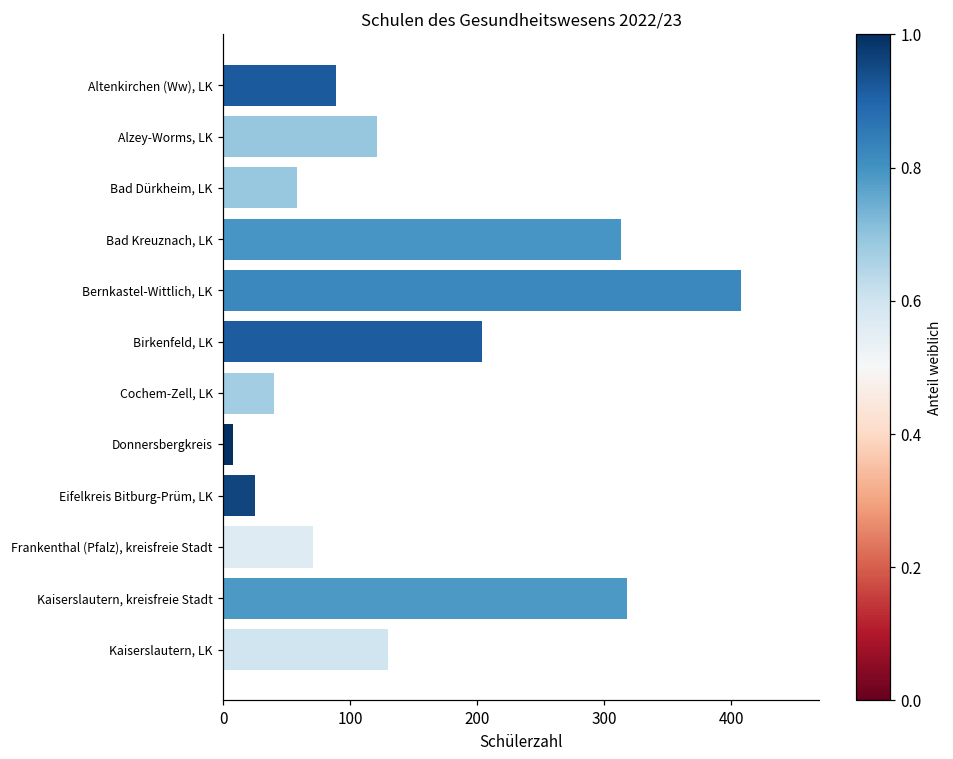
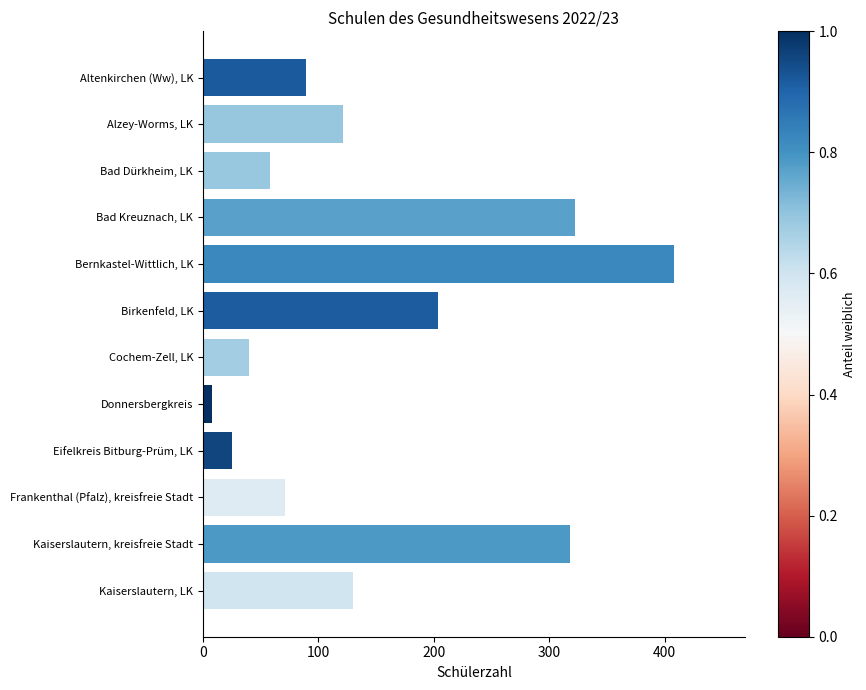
  {
    "Altenkirchen (Ww), LK": 89,
    "Alzey-Worms, LK": 121,
    "Bad Dürkheim, LK": 58,
-   "Bad Kreuznach, LK": 313,
+   "Bad Kreuznach, LK": 322,
    "Bernkastel-Wittlich, LK": 408,
    "Birkenfeld, LK": 204,
    "Cochem-Zell, LK": 40,
    "Donnersbergkreis": 8,
    "Eifelkreis Bitburg-Prüm, LK": 25,
    "Frankenthal (Pfalz), kreisfreie Stadt": 71,
    "Kaiserslautern, kreisfreie Stadt": 318,
    "Kaiserslautern, LK": 130
  }
